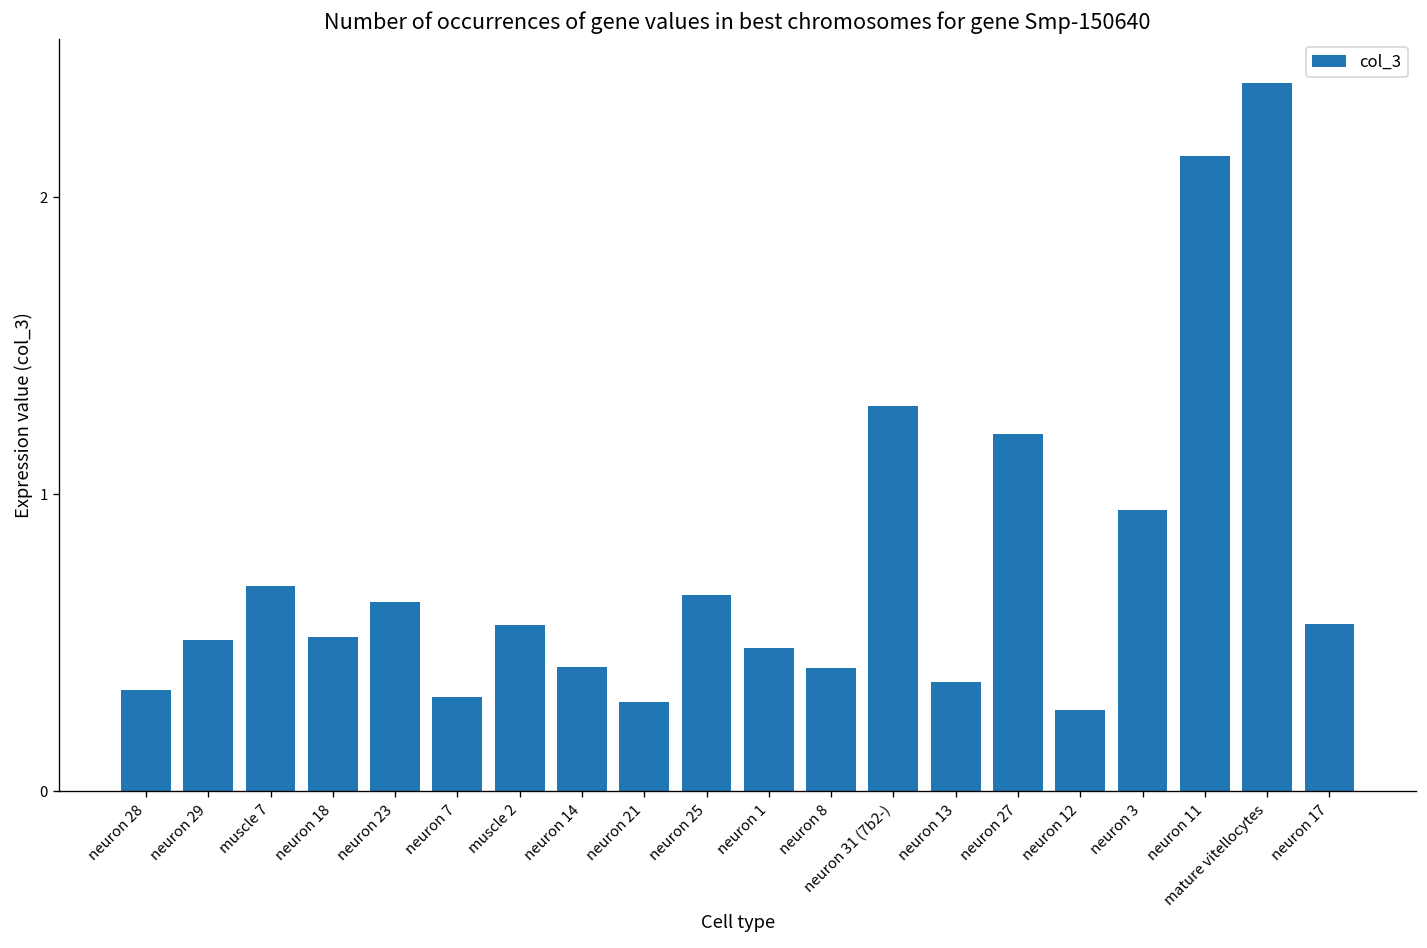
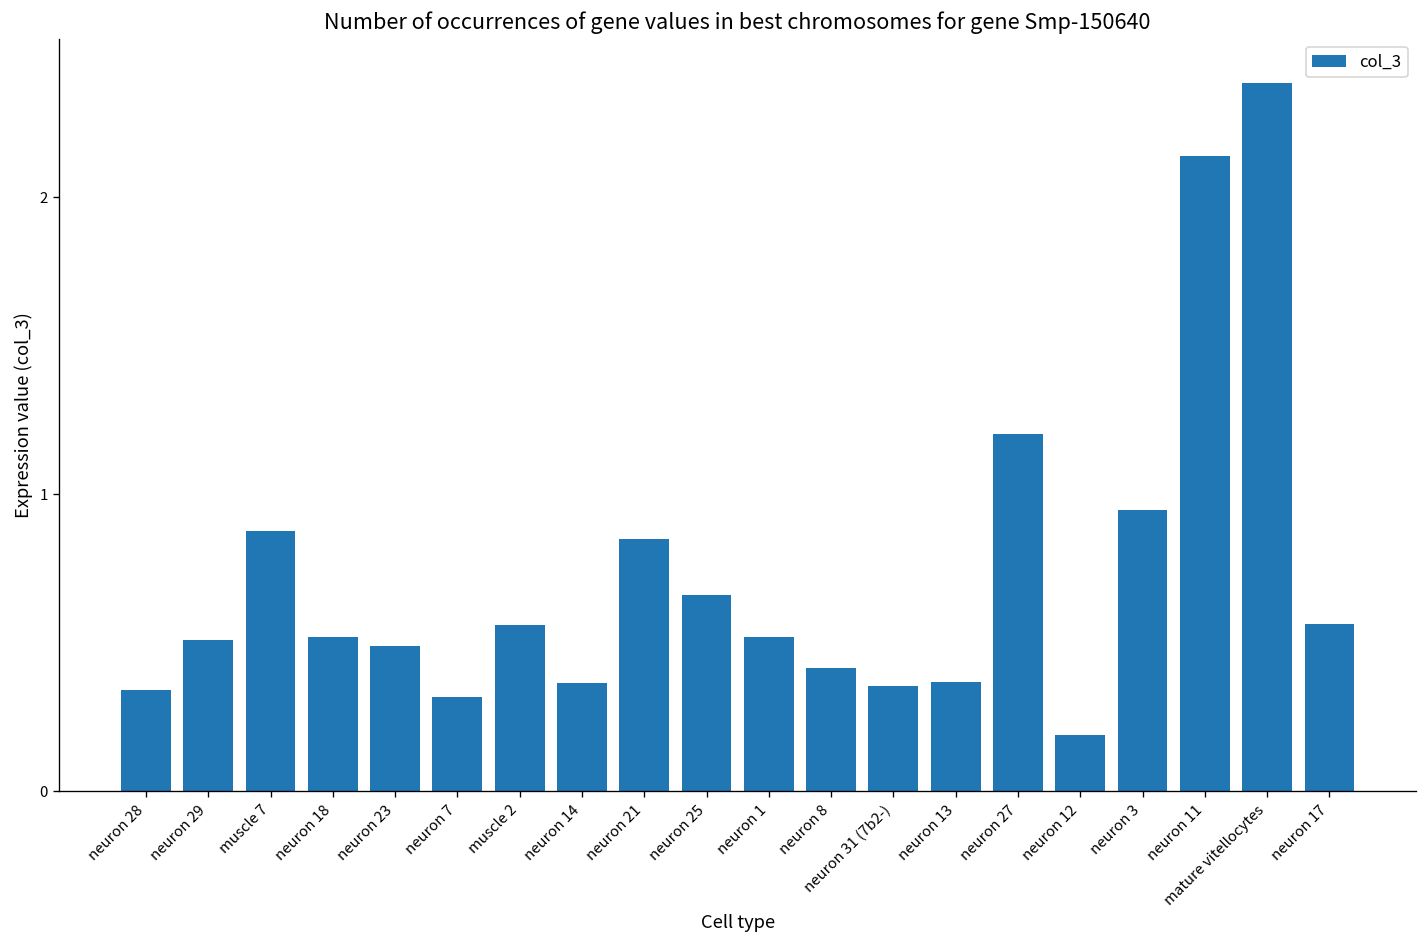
  {
    "neuron 28": 0.34,
    "neuron 29": 0.51,
-   "muscle 7": 0.69,
+   "muscle 7": 0.88,
    "neuron 18": 0.52,
-   "neuron 23": 0.64,
+   "neuron 23": 0.49,
    "neuron 7": 0.32,
    "muscle 2": 0.56,
-   "neuron 14": 0.42,
-   "neuron 21": 0.30,
+   "neuron 14": 0.37,
+   "neuron 21": 0.85,
    "neuron 25": 0.66,
-   "neuron 1": 0.48,
+   "neuron 1": 0.52,
    "neuron 8": 0.42,
-   "neuron 31 (7b2-)": 1.30,
+   "neuron 31 (7b2-)": 0.35,
    "neuron 13": 0.37,
    "neuron 27": 1.20,
-   "neuron 12": 0.27,
+   "neuron 12": 0.19,
    "neuron 3": 0.95,
    "neuron 11": 2.14,
    "mature vitellocytes": 2.38,
    "neuron 17": 0.56
  }
